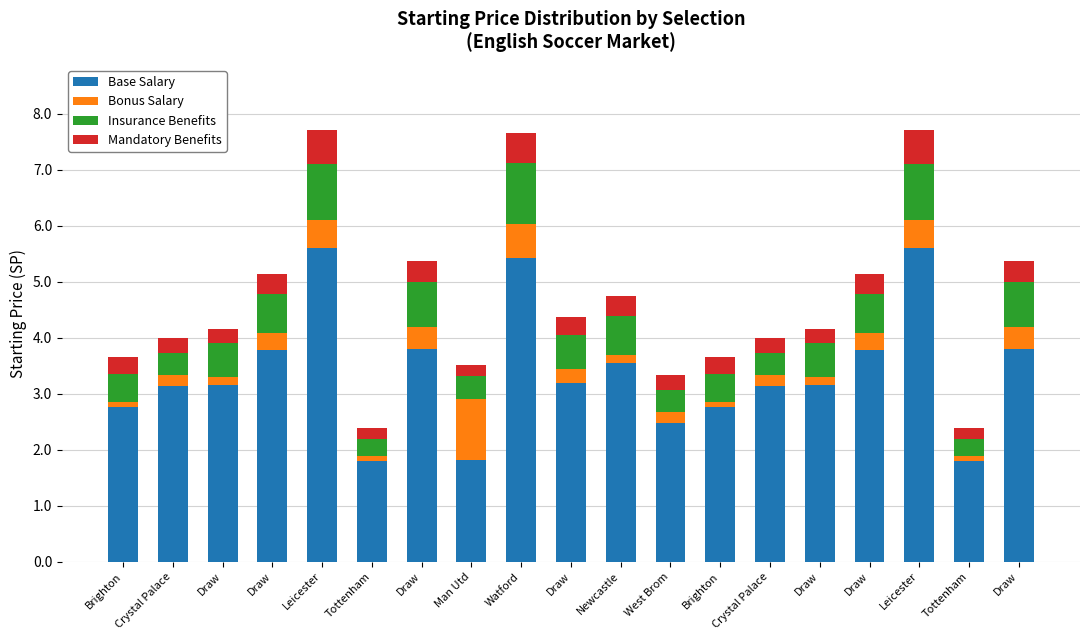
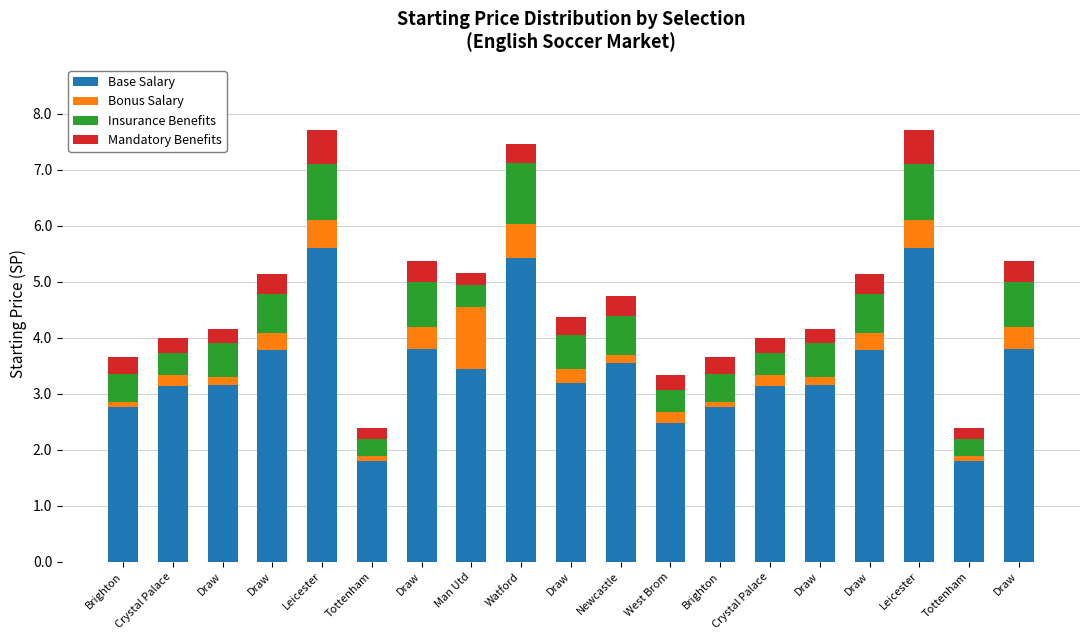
  {
    "Base Salary": {
-     "Man Utd": 1.8,
+     "Man Utd": 3.5,
      "Watford": 5.4,
      "Newcastle": 3.6,
      "West Brom": 2.5
    },
    "Bonus Salary": {
      "Man Utd": 1.1,
      "Watford": 0.6,
      "Newcastle": 0.1,
      "West Brom": 0.2
    },
    "Insurance Benefits": {
      "Man Utd": 0.4,
      "Watford": 1.1,
      "Newcastle": 0.7,
      "West Brom": 0.4
    },
    "Mandatory Benefits": {
      "Man Utd": 0.2,
-     "Watford": 0.5,
+     "Watford": 0.3,
      "Newcastle": 0.4,
      "West Brom": 0.3
    }
  }
